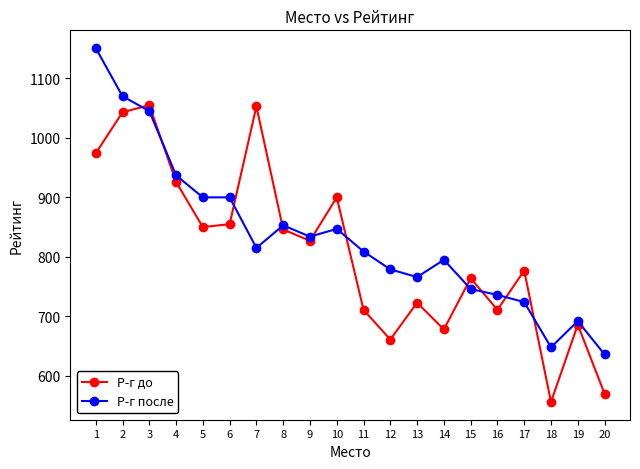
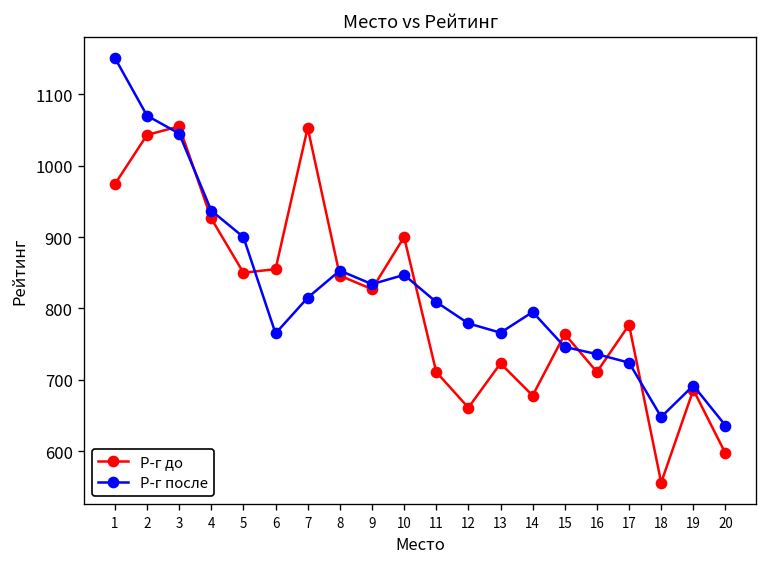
  {
    "Р-г до": {
      "1": 970,
      "2": 1040,
      "3": 1060,
      "4": 930,
      "5": 850,
      "6": 860,
      "7": 1050,
      "8": 850,
      "9": 830,
      "10": 900,
      "11": 710,
      "12": 660,
      "13": 720,
      "14": 680,
      "15": 760,
      "16": 710,
      "17": 780,
      "18": 560,
      "19": 690,
-     "20": 570
+     "20": 600
    },
    "Р-г после": {
      "1": 1150,
      "2": 1070,
      "3": 1050,
      "4": 940,
      "5": 900,
-     "6": 900,
+     "6": 770,
      "7": 820,
      "8": 850,
      "9": 830,
      "10": 850,
      "11": 810,
      "12": 780,
      "13": 770,
      "14": 800,
      "15": 750,
      "16": 740,
      "17": 720,
      "18": 650,
      "19": 690,
      "20": 640
    }
  }
